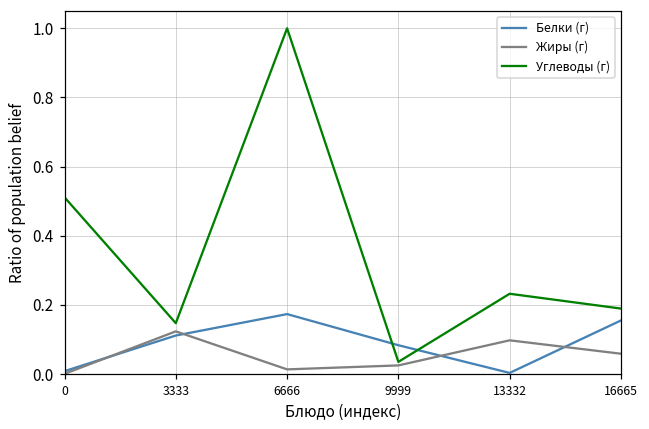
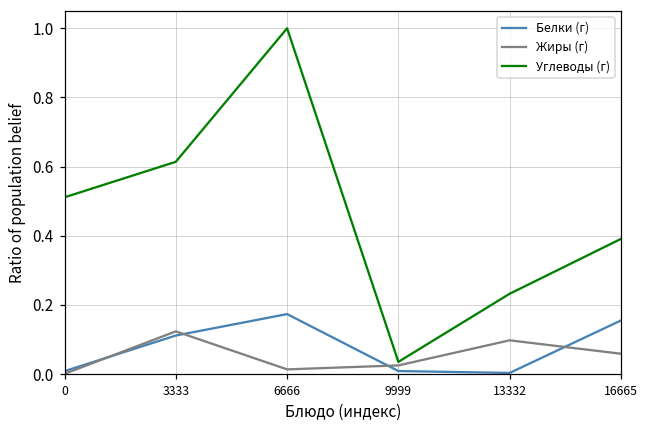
  {
    "Белки (г)": {
      "3333": 0.11,
      "6666": 0.17,
-     "9999": 0.08,
+     "9999": 0.01,
      "13332": 0.00,
      "16665": 0.16
    },
    "Жиры (г)": {
      "3333": 0.12,
      "6666": 0.01,
      "9999": 0.03,
      "13332": 0.10,
      "16665": 0.06
    },
    "Углеводы (г)": {
      "0": 0.51,
-     "3333": 0.15,
+     "3333": 0.61,
      "6666": 1.00,
      "9999": 0.04,
      "13332": 0.23,
-     "16665": 0.19
+     "16665": 0.39
    }
  }
